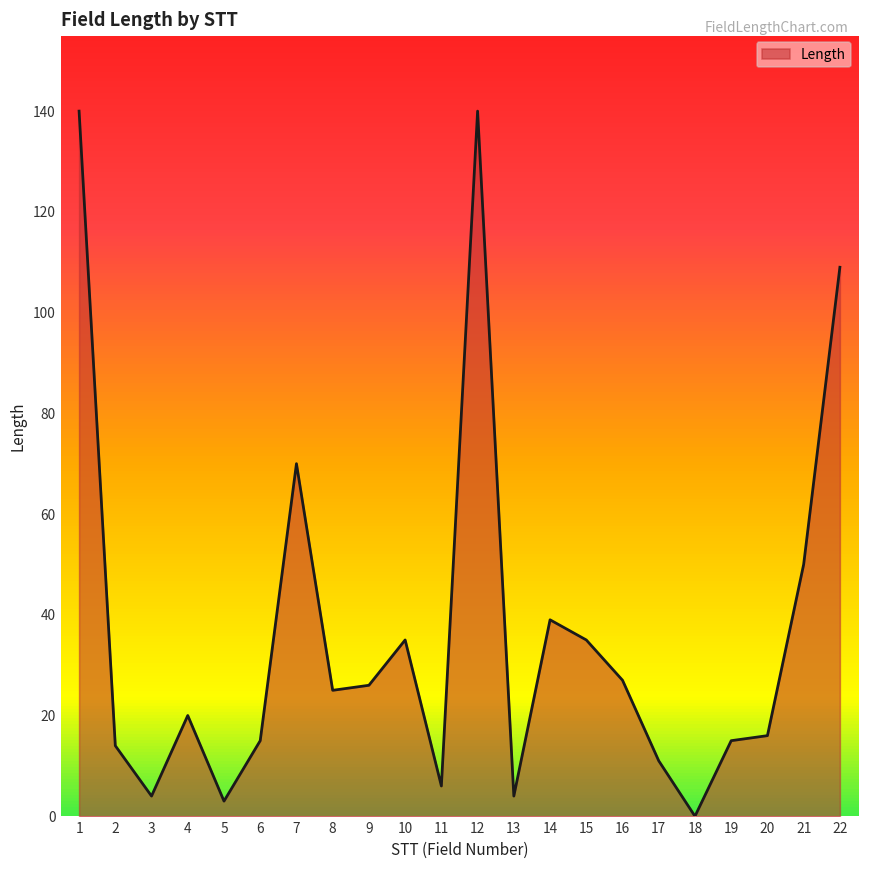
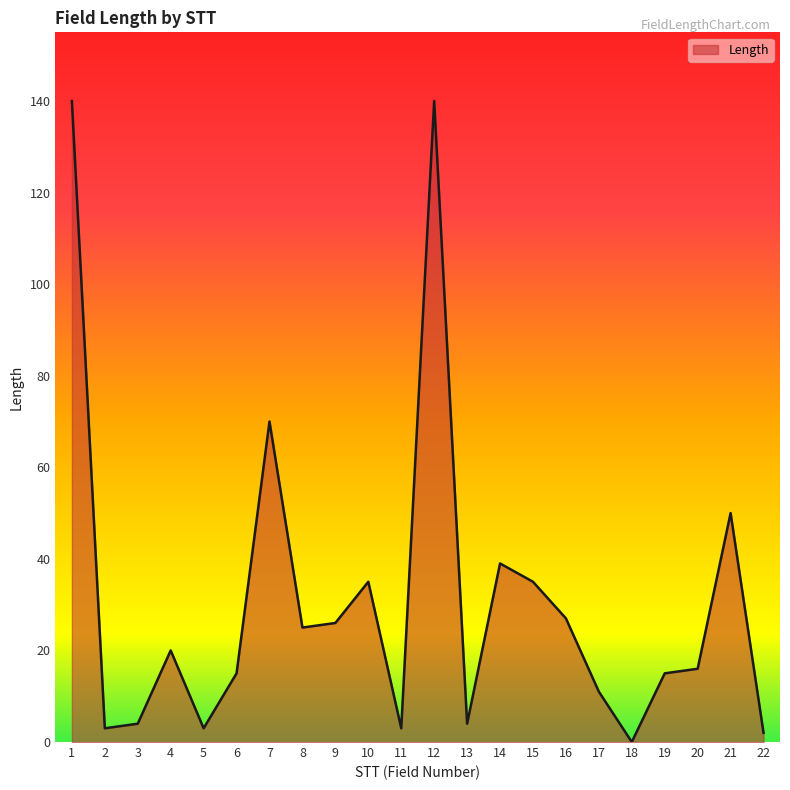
  {
    "1": 140,
-   "2": 14,
+   "2": 3,
    "3": 4,
    "4": 20,
    "5": 3,
    "6": 15,
    "7": 70,
    "8": 25,
    "9": 26,
    "10": 35,
-   "11": 6,
+   "11": 3,
    "12": 140,
    "13": 4,
    "14": 39,
    "15": 35,
    "16": 27,
    "17": 11,
    "18": 0,
    "19": 15,
    "20": 16,
    "21": 50,
-   "22": 109
+   "22": 2
  }
